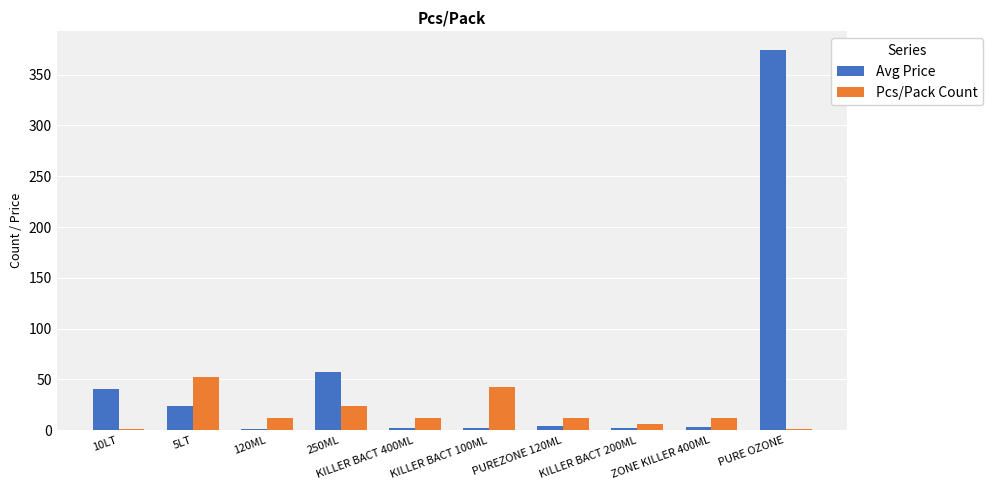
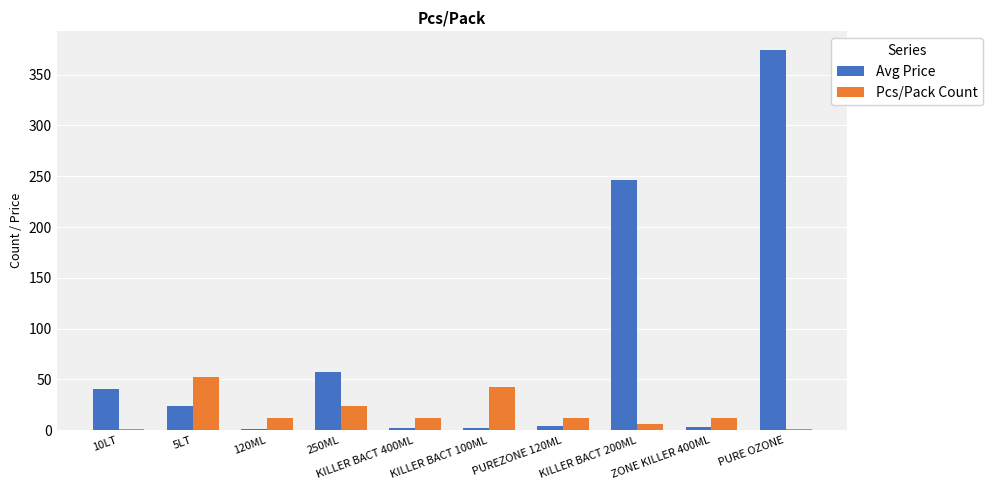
  {
    "Avg Price": {
      "10LT": 41,
      "5LT": 24,
      "250ML": 57,
      "KILLER BACT 400ML": 3,
      "PUREZONE 120ML": 4,
-     "KILLER BACT 200ML": 3,
+     "KILLER BACT 200ML": 246,
      "ZONE KILLER 400ML": 3,
      "PURE OZONE": 374
    },
    "Pcs/Pack Count": {
      "5LT": 52,
      "120ML": 12,
      "250ML": 24,
      "KILLER BACT 400ML": 12,
      "KILLER BACT 100ML": 43,
      "PUREZONE 120ML": 12,
      "KILLER BACT 200ML": 6,
      "ZONE KILLER 400ML": 12
    }
  }
